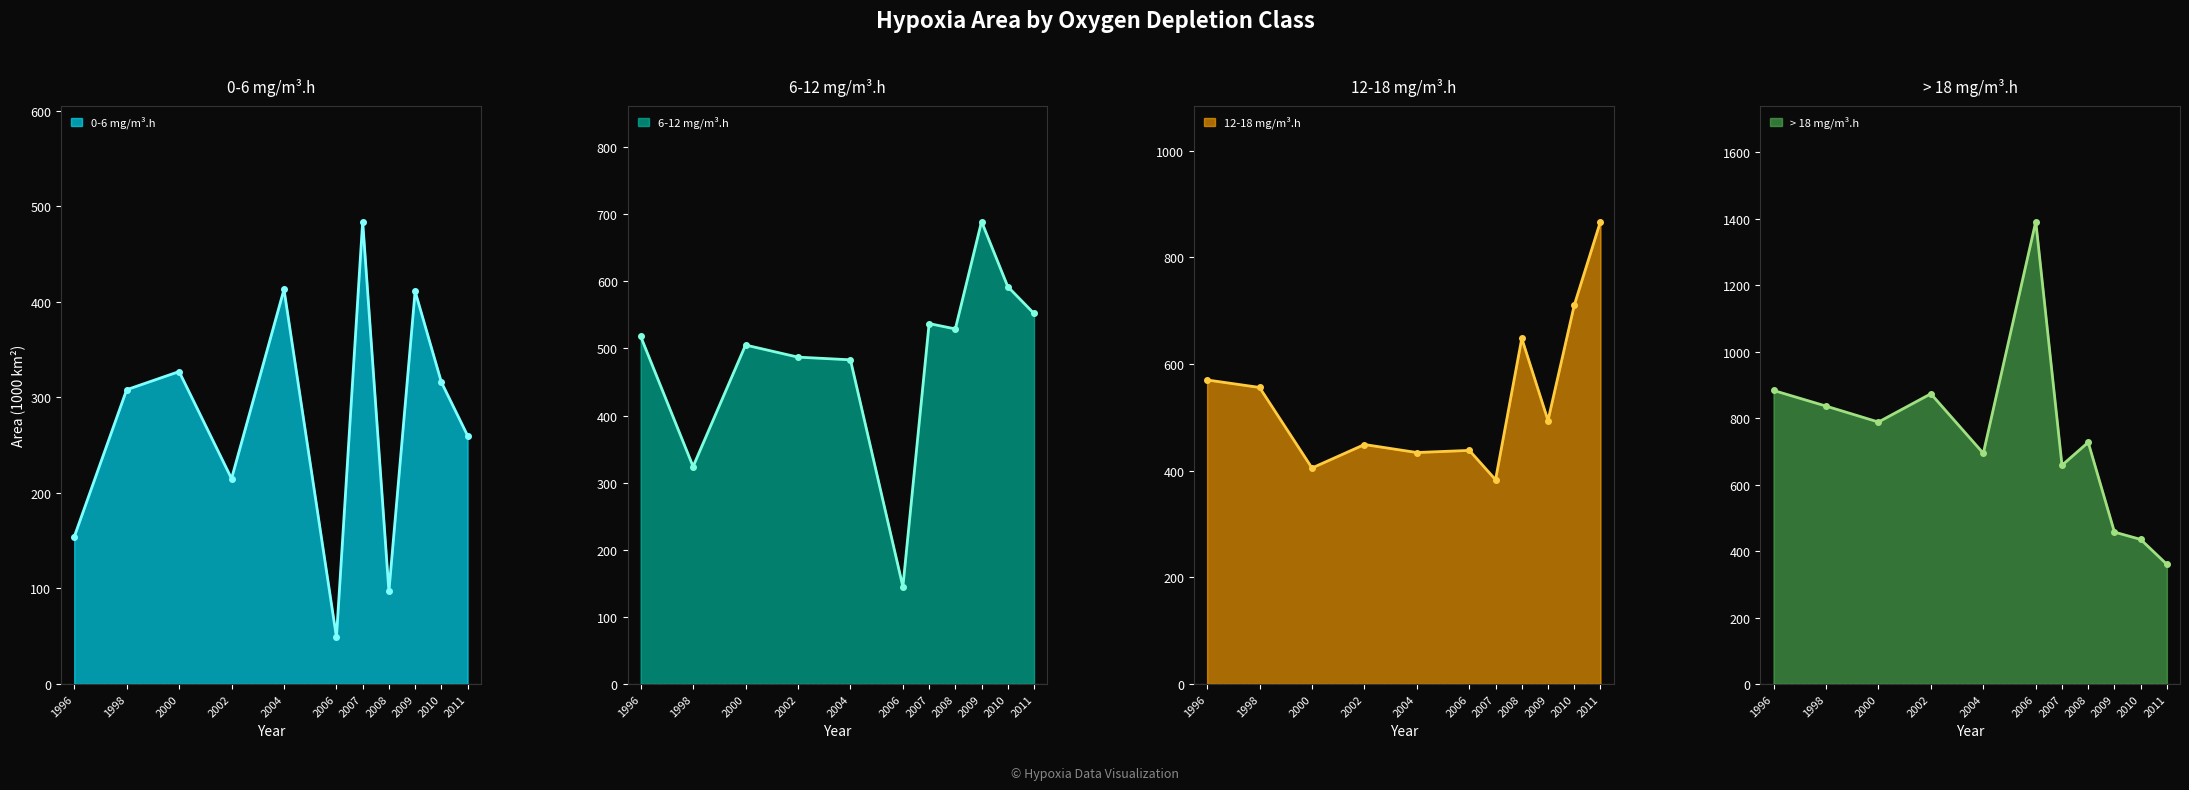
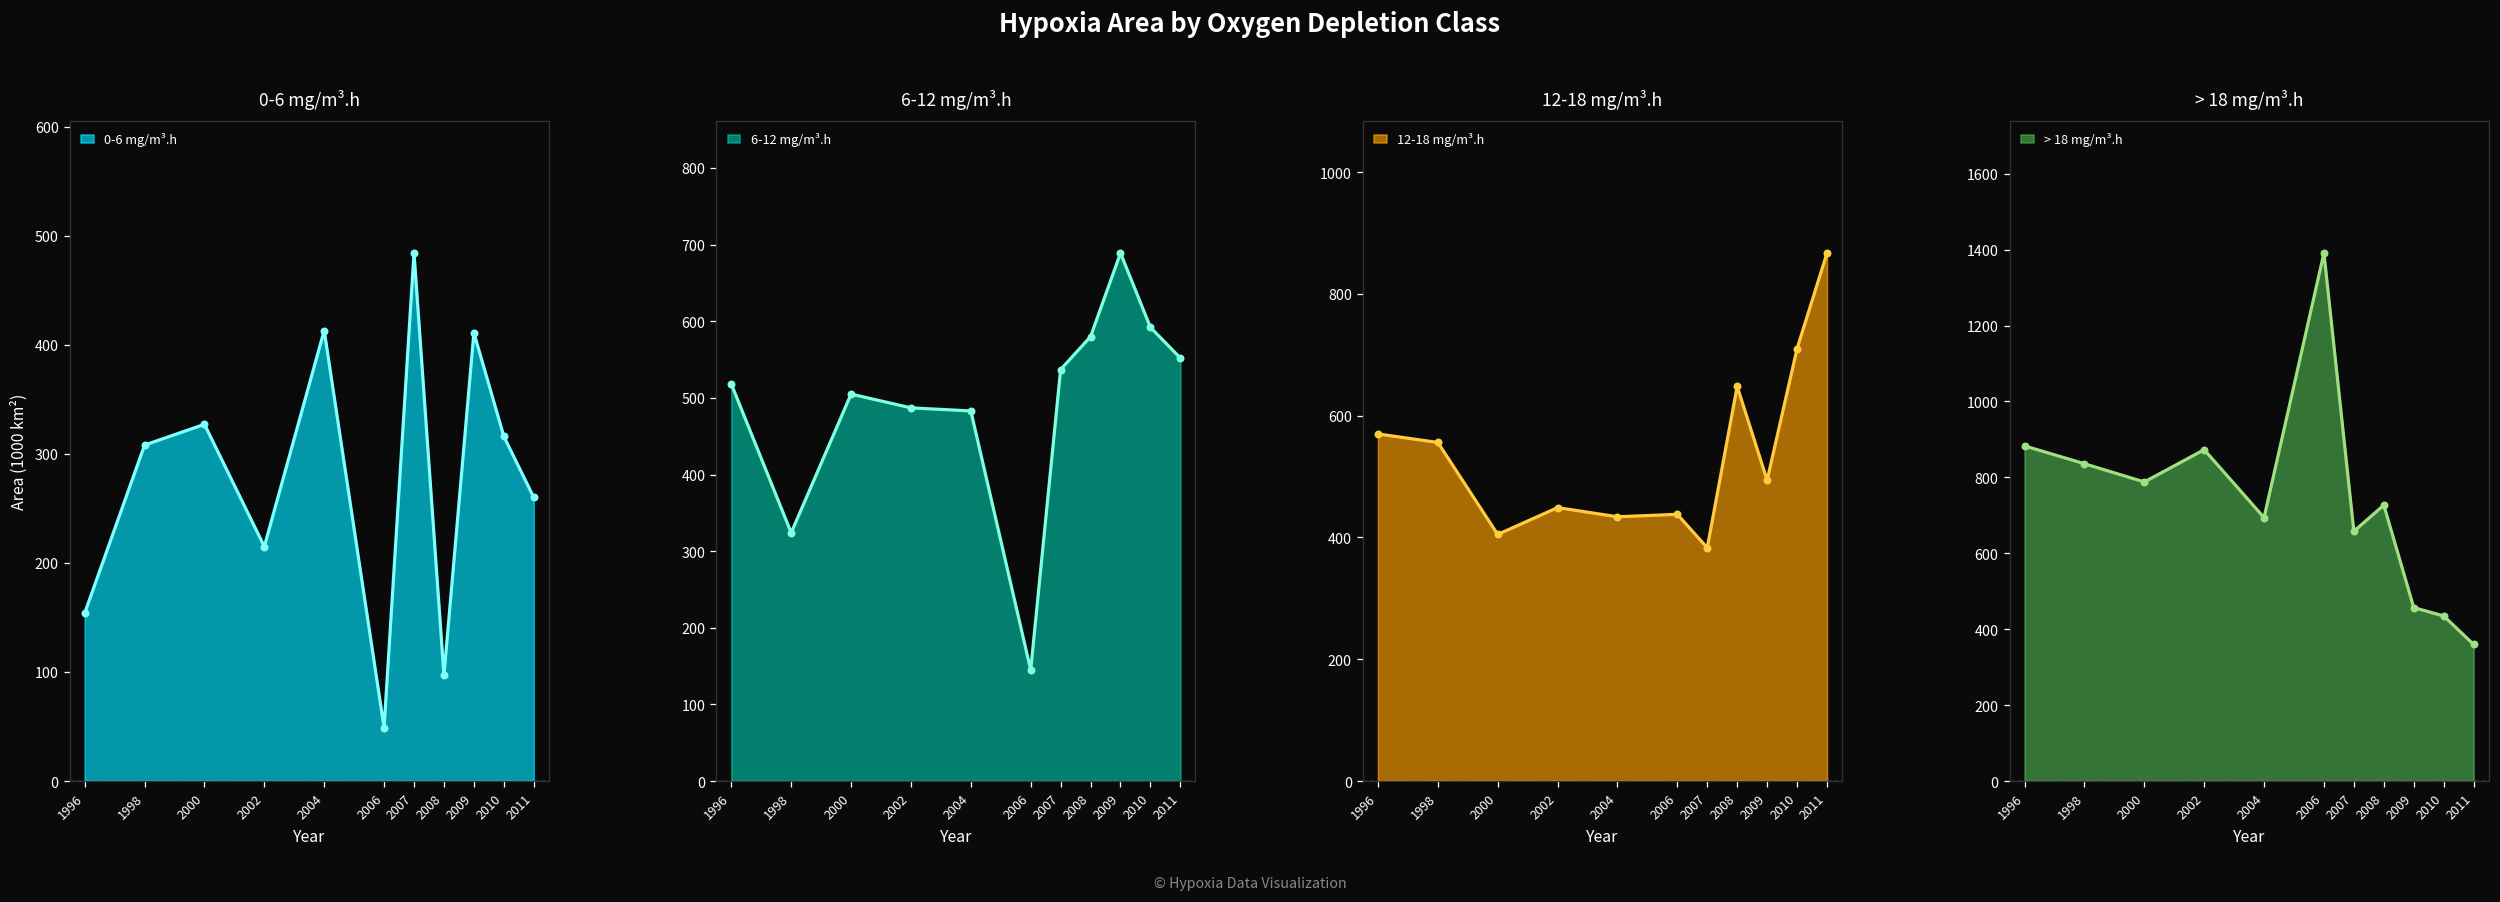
  {
    "0-6 mg/m³.h": {
      "1996": 150,
      "1998": 310,
      "2000": 330,
      "2002": 220,
      "2004": 410,
      "2006": 50,
      "2007": 480,
      "2008": 100,
      "2009": 410,
      "2010": 320,
      "2011": 260
    },
    "6-12 mg/m³.h": {
      "1996": 520,
      "1998": 320,
      "2000": 510,
      "2002": 490,
      "2004": 480,
      "2006": 150,
      "2007": 540,
-     "2008": 530,
+     "2008": 580,
      "2009": 690,
      "2010": 590,
      "2011": 550
    },
    "12-18 mg/m³.h": {
      "1996": 570,
      "1998": 560,
      "2000": 410,
      "2002": 450,
      "2004": 430,
      "2006": 440,
      "2007": 380,
      "2008": 650,
      "2009": 490,
      "2010": 710,
      "2011": 870
    },
    "> 18 mg/m³.h": {
      "1996": 880,
      "1998": 840,
      "2000": 790,
      "2002": 870,
      "2004": 690,
      "2006": 1390,
      "2007": 660,
      "2008": 730,
      "2009": 460,
      "2010": 440,
      "2011": 360
    }
  }
